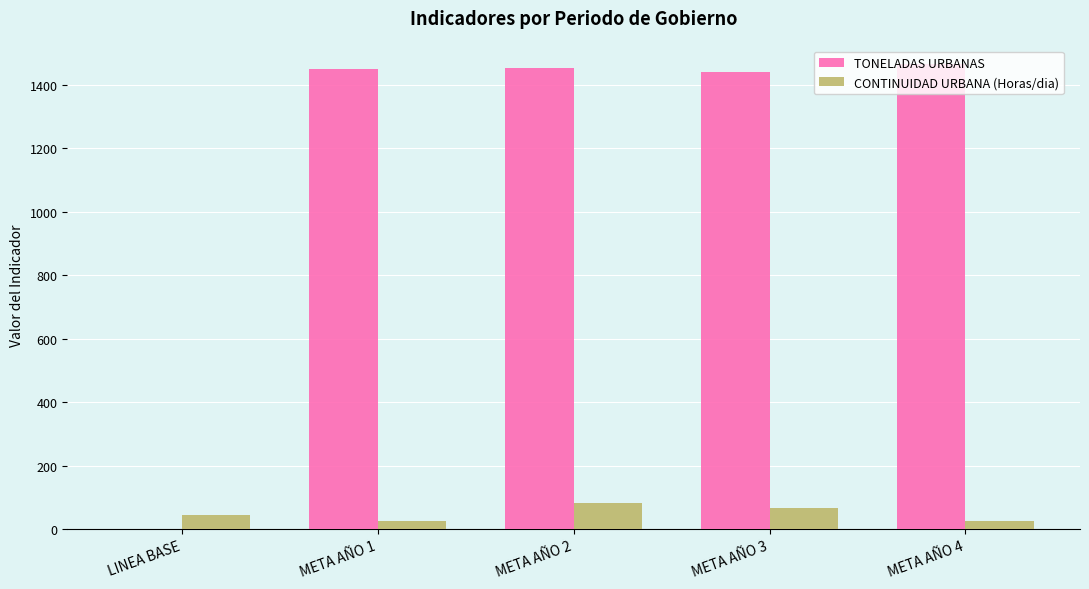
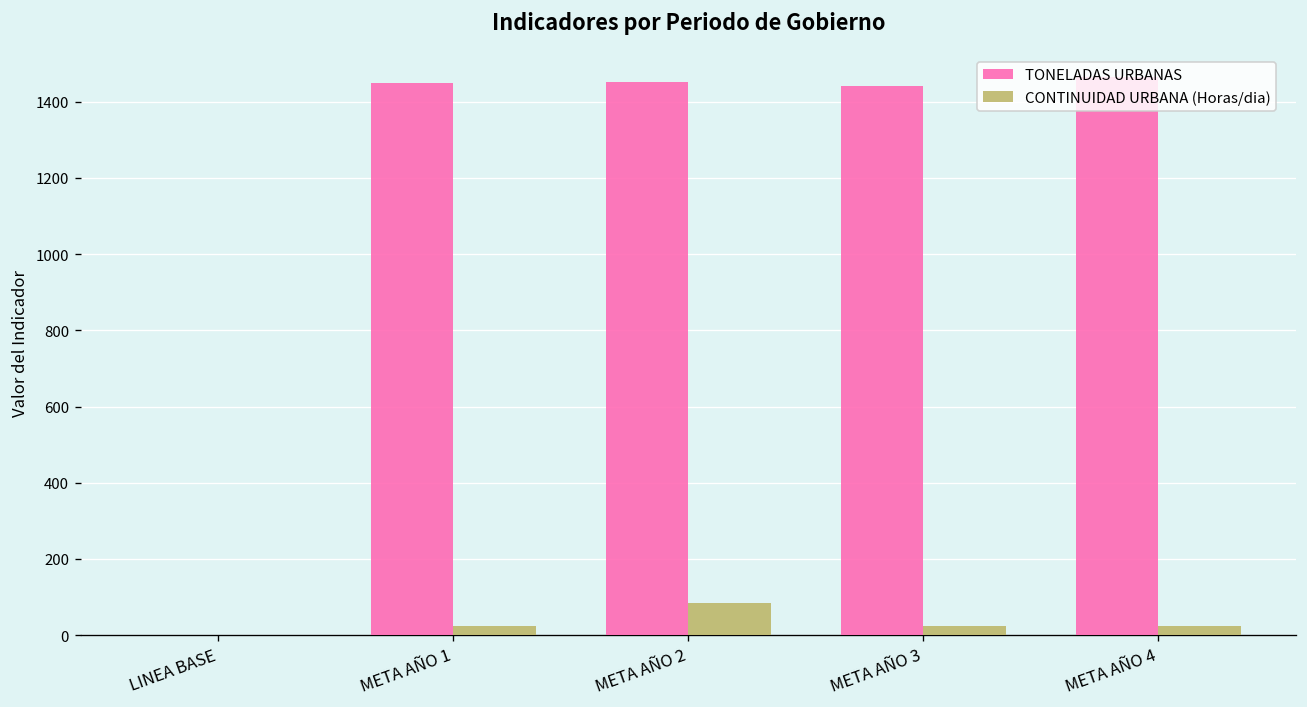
  {
    "TONELADAS URBANAS": {
      "LINEA BASE": 0,
      "META AÑO 1": 1450,
      "META AÑO 2": 1450,
      "META AÑO 3": 1440
    },
    "CONTINUIDAD URBANA (Horas/dia)": {
-     "LINEA BASE": 40,
+     "LINEA BASE": 0,
      "META AÑO 1": 20,
      "META AÑO 2": 80,
-     "META AÑO 3": 70,
+     "META AÑO 3": 20,
      "META AÑO 4": 20
    }
  }
